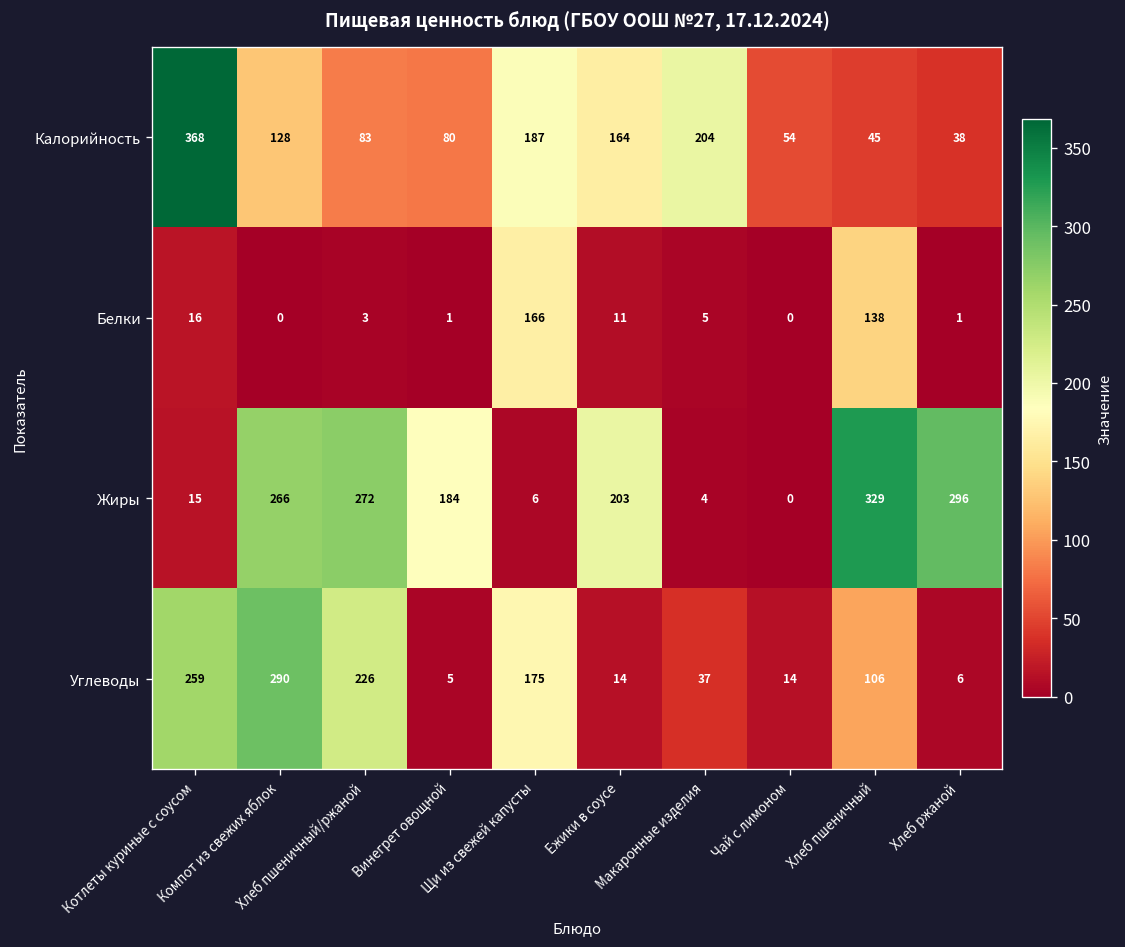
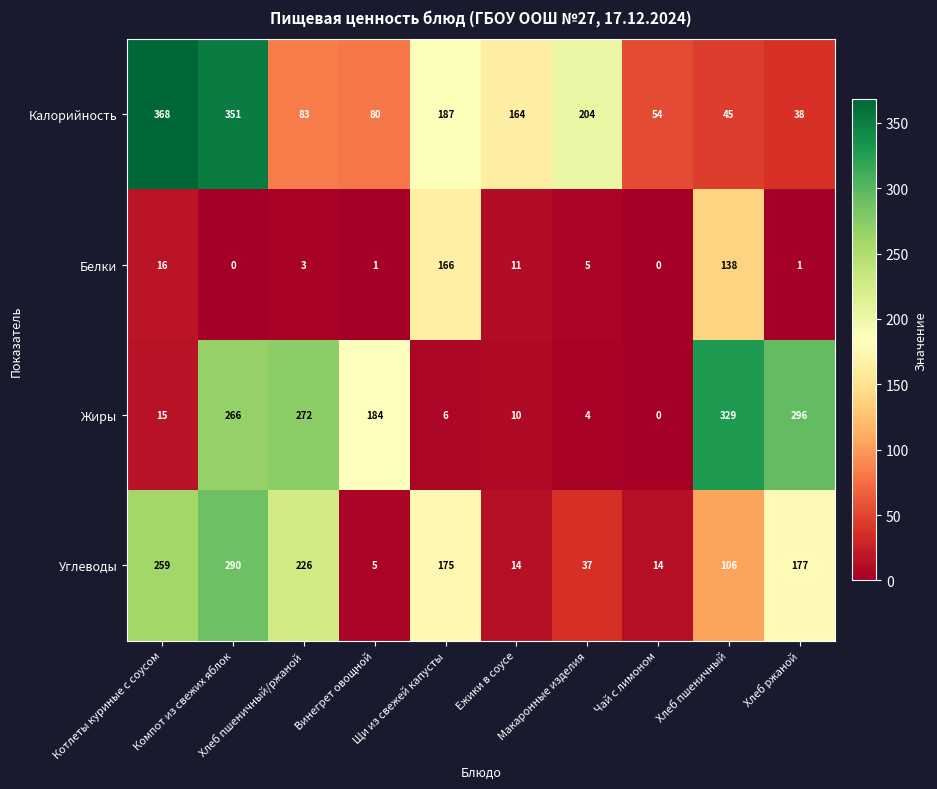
  {
    "Калорийность": {
      "Котлеты куриные с соусом": 368,
-     "Компот из свежих яблок": 128,
+     "Компот из свежих яблок": 351,
      "Хлеб пшеничный/ржаной": 83,
      "Винегрет овощной": 80,
      "Щи из свежей капусты": 187,
      "Ежики в соусе": 164,
      "Макаронные изделия": 204,
      "Чай с лимоном": 54,
      "Хлеб пшеничный": 45,
      "Хлеб ржаной": 38
    },
    "Белки": {
      "Котлеты куриные с соусом": 16,
      "Компот из свежих яблок": 0,
      "Хлеб пшеничный/ржаной": 3,
      "Винегрет овощной": 1,
      "Щи из свежей капусты": 166,
      "Ежики в соусе": 11,
      "Макаронные изделия": 5,
      "Чай с лимоном": 0,
      "Хлеб пшеничный": 138,
      "Хлеб ржаной": 1
    },
    "Жиры": {
      "Котлеты куриные с соусом": 15,
      "Компот из свежих яблок": 266,
      "Хлеб пшеничный/ржаной": 272,
      "Винегрет овощной": 184,
      "Щи из свежей капусты": 6,
-     "Ежики в соусе": 203,
+     "Ежики в соусе": 10,
      "Макаронные изделия": 4,
      "Чай с лимоном": 0,
      "Хлеб пшеничный": 329,
      "Хлеб ржаной": 296
    },
    "Углеводы": {
      "Котлеты куриные с соусом": 259,
      "Компот из свежих яблок": 290,
      "Хлеб пшеничный/ржаной": 226,
      "Винегрет овощной": 5,
      "Щи из свежей капусты": 175,
      "Ежики в соусе": 14,
      "Макаронные изделия": 37,
      "Чай с лимоном": 14,
      "Хлеб пшеничный": 106,
-     "Хлеб ржаной": 6
+     "Хлеб ржаной": 177
    }
  }
